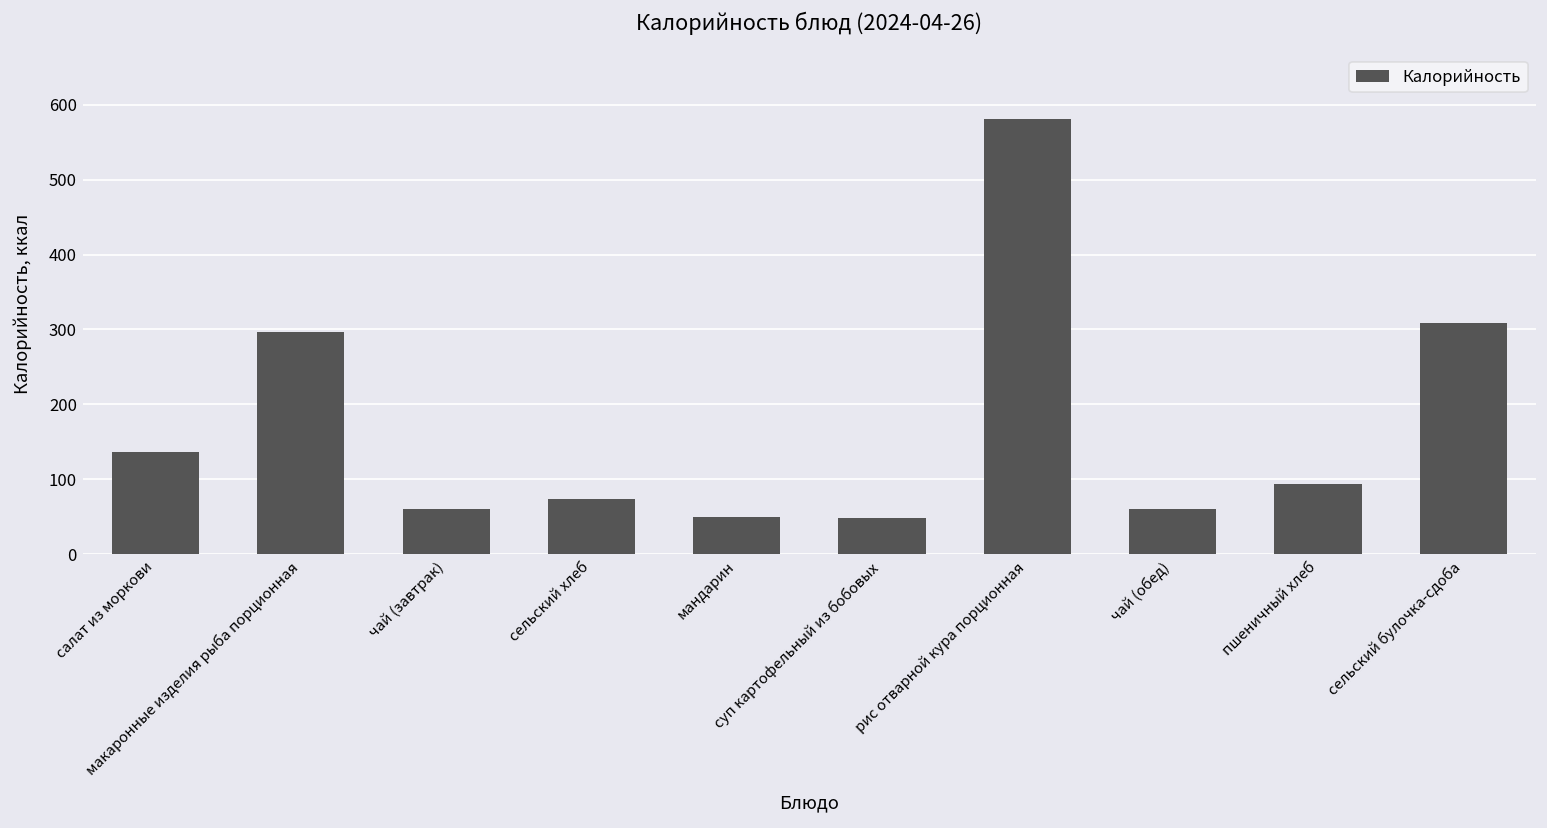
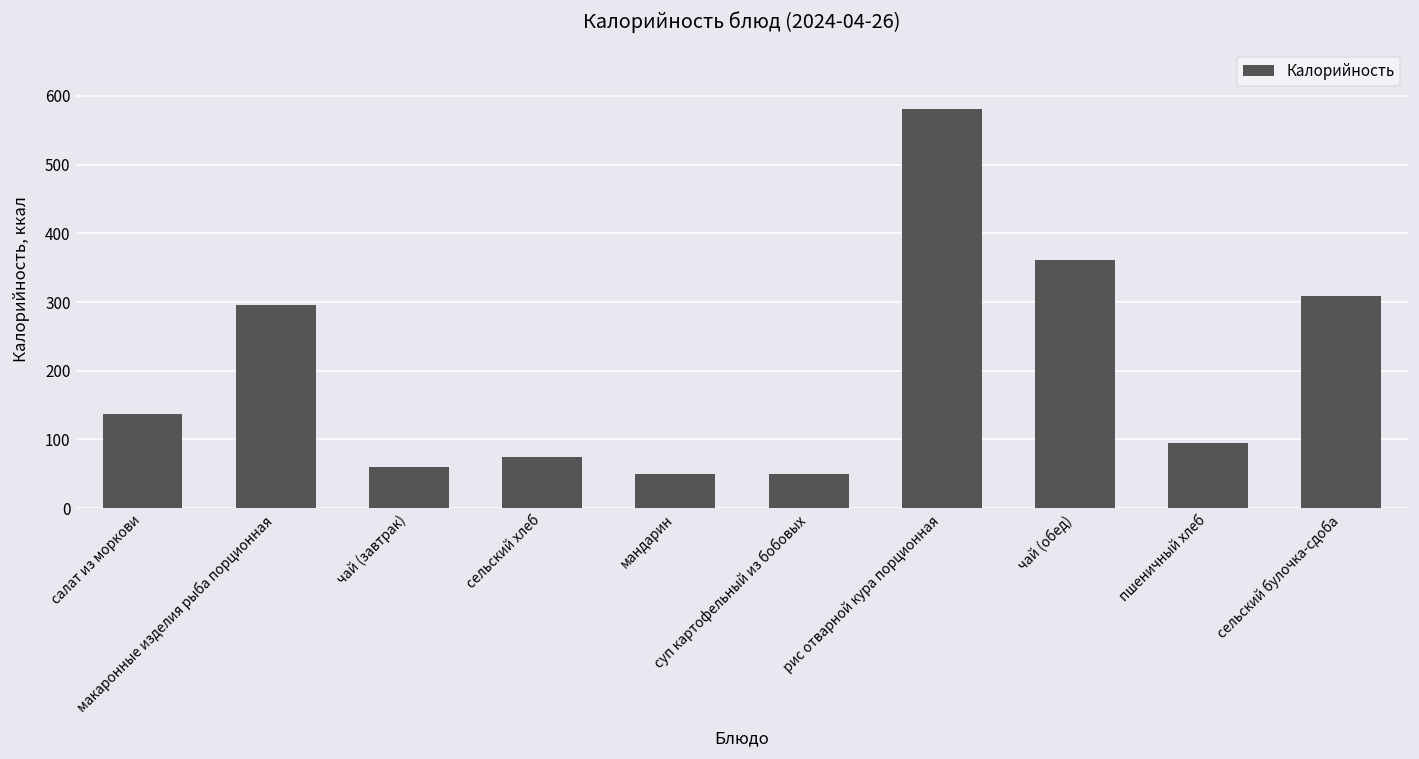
  {
    "салат из моркови": 140,
    "макаронные изделия рыба порционная": 300,
    "чай (завтрак)": 60,
    "сельский хлеб": 70,
    "мандарин": 50,
    "суп картофельный из бобовых": 50,
    "рис отварной кура порционная": 580,
-   "чай (обед)": 60,
+   "чай (обед)": 360,
    "пшеничный хлеб": 90,
    "сельский булочка-сдоба": 310
  }
